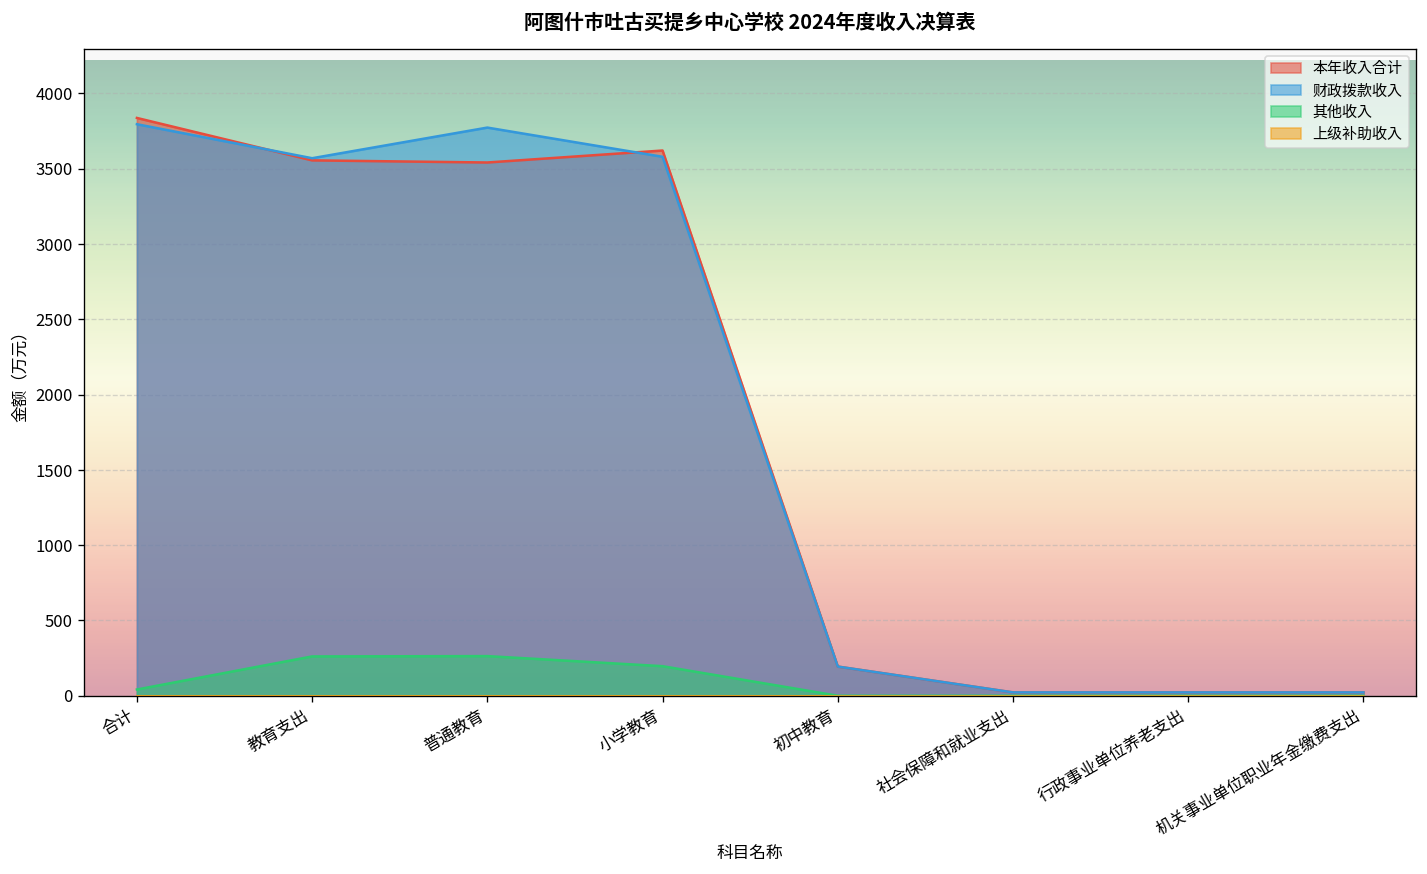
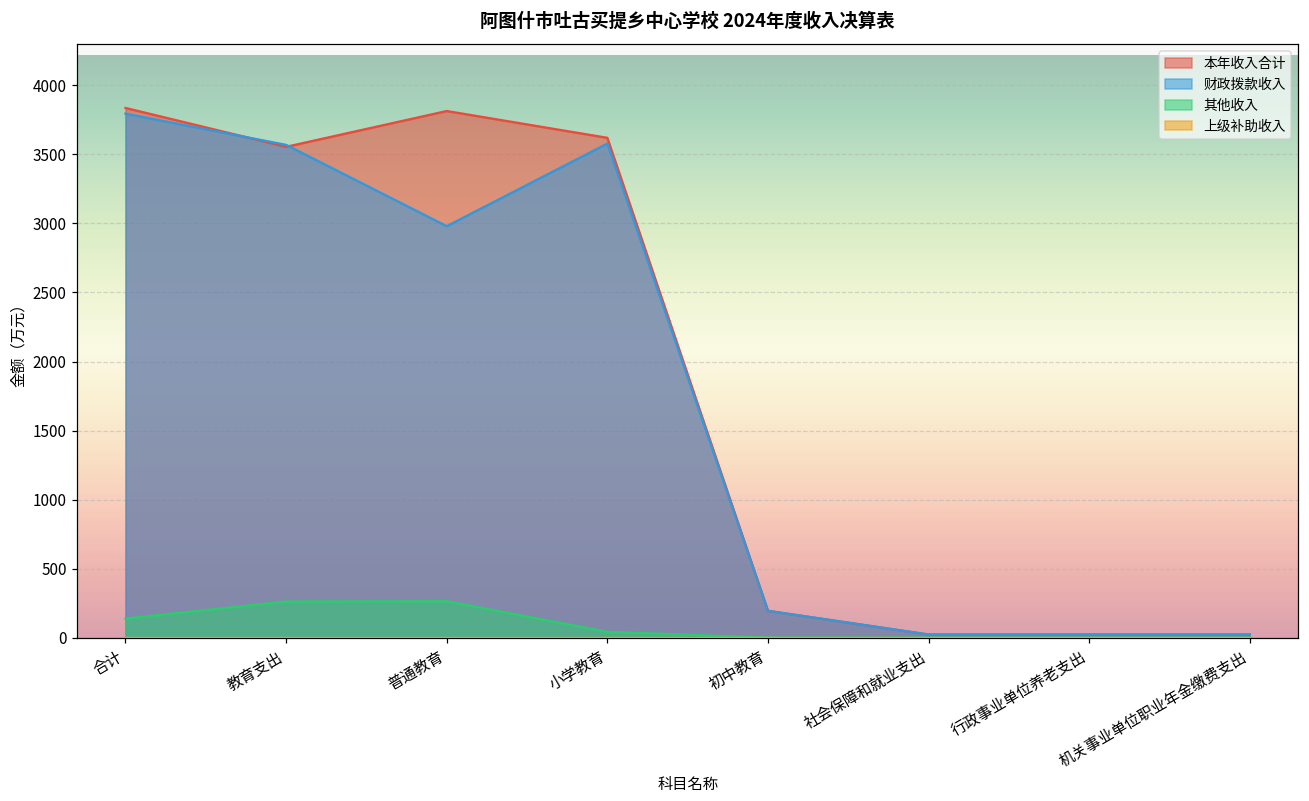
  {
    "本年收入合计": {
      "合计": 3840,
-     "普通教育": 3540,
+     "普通教育": 3810,
      "小学教育": 3620
    },
    "财政拨款收入": {
      "合计": 3800,
-     "普通教育": 3770,
+     "普通教育": 2980,
      "小学教育": 3580
    },
    "其他收入": {
-     "合计": 40,
+     "合计": 140,
      "教育支出": 260,
      "普通教育": 260,
-     "小学教育": 200
+     "小学教育": 40
    },
    "上级补助收入": {
      "合计": 0,
      "教育支出": 0,
      "普通教育": 0,
      "小学教育": 0
    }
  }
